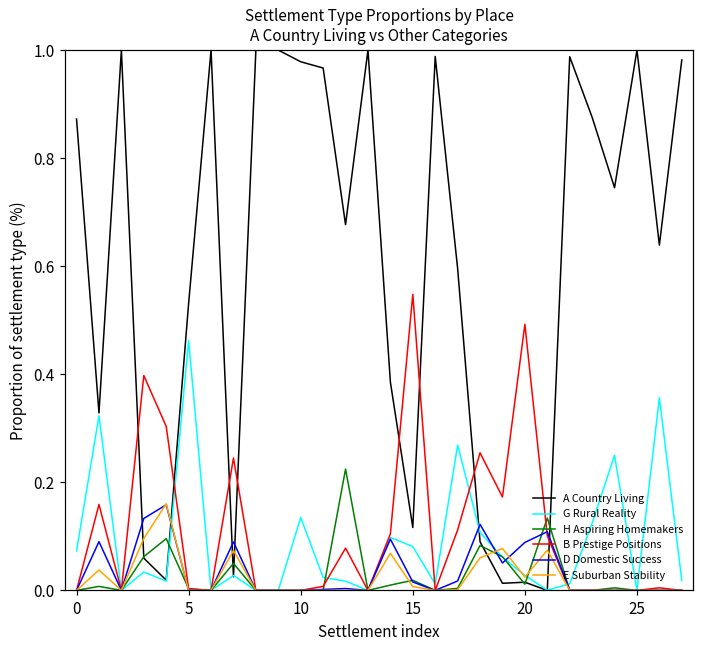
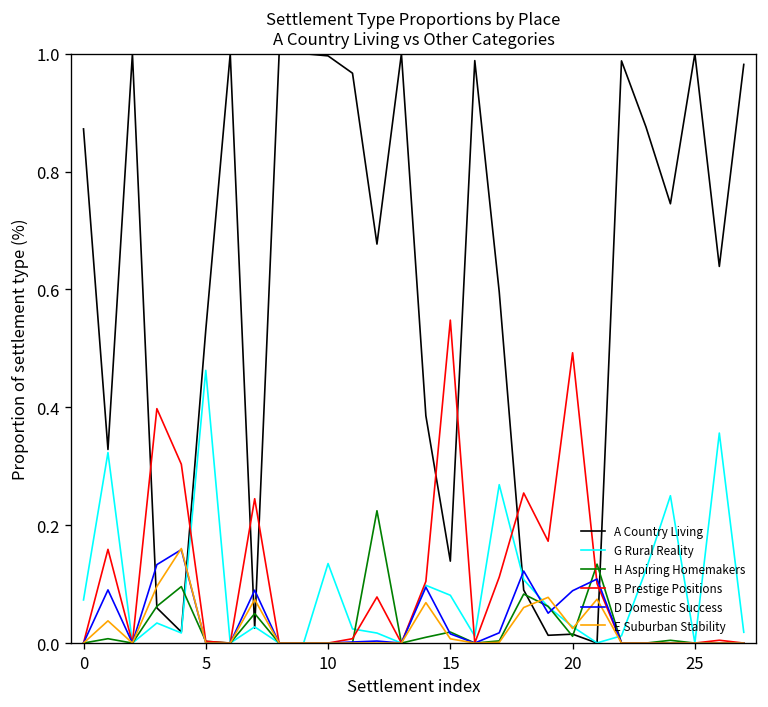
  {
    "A Country Living": {
      "0": 0.87,
      "5": 0.53,
-     "10": 0.98,
-     "15": 0.12,
+     "10": 1.00,
+     "15": 0.14,
      "25": 1.00
    },
    "G Rural Reality": {
      "0": 0.07,
      "5": 0.46,
      "10": 0.13,
      "15": 0.08
    },
    "B Prestige Positions": {
      "15": 0.55,
      "20": 0.49
    },
    "D Domestic Success": {
      "20": 0.09
    },
    "E Suburban Stability": {
      "15": 0.01
    }
  }
